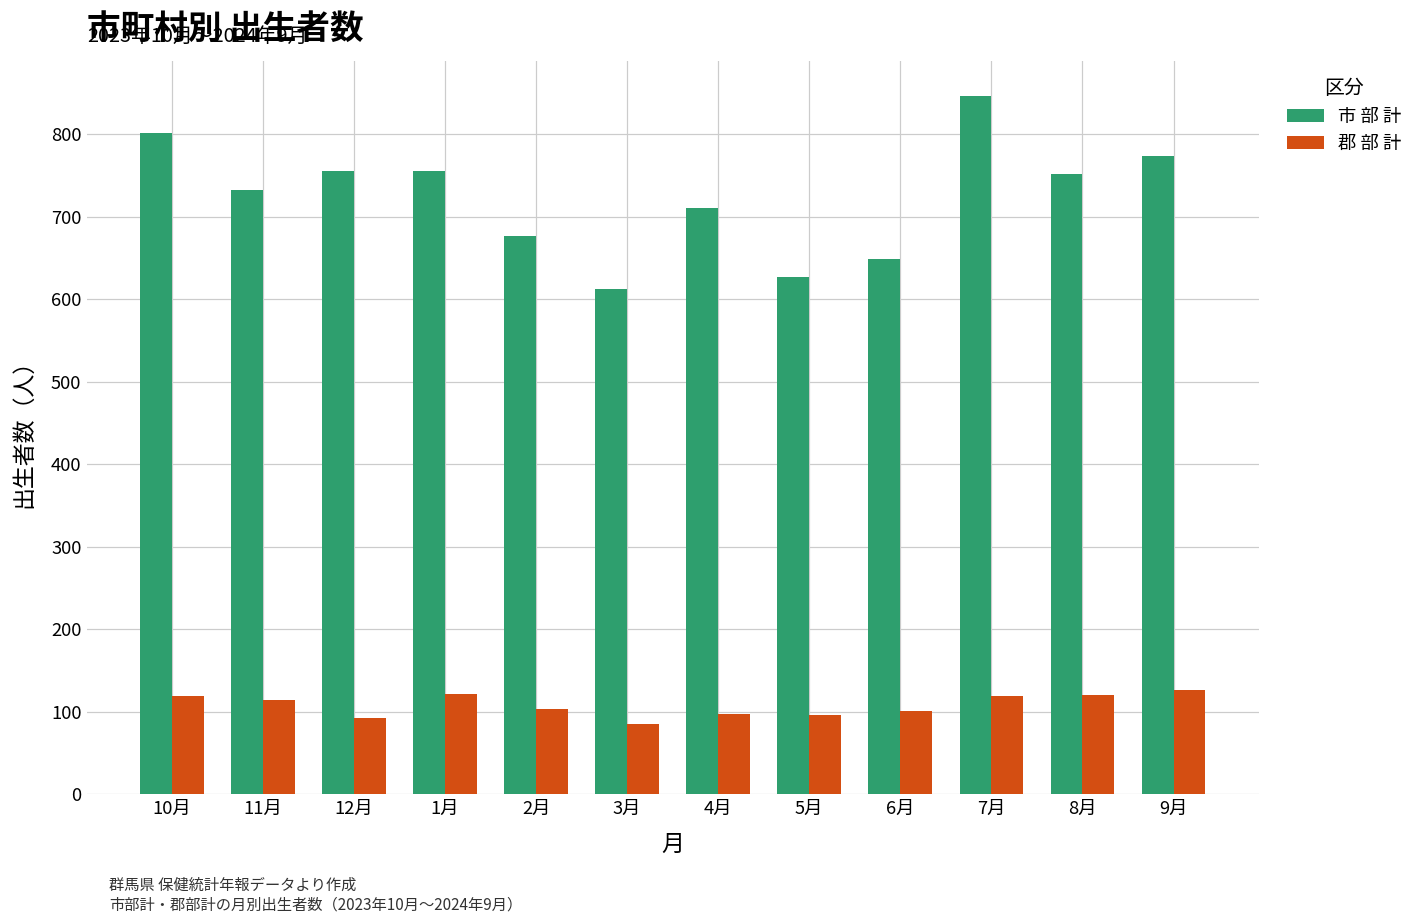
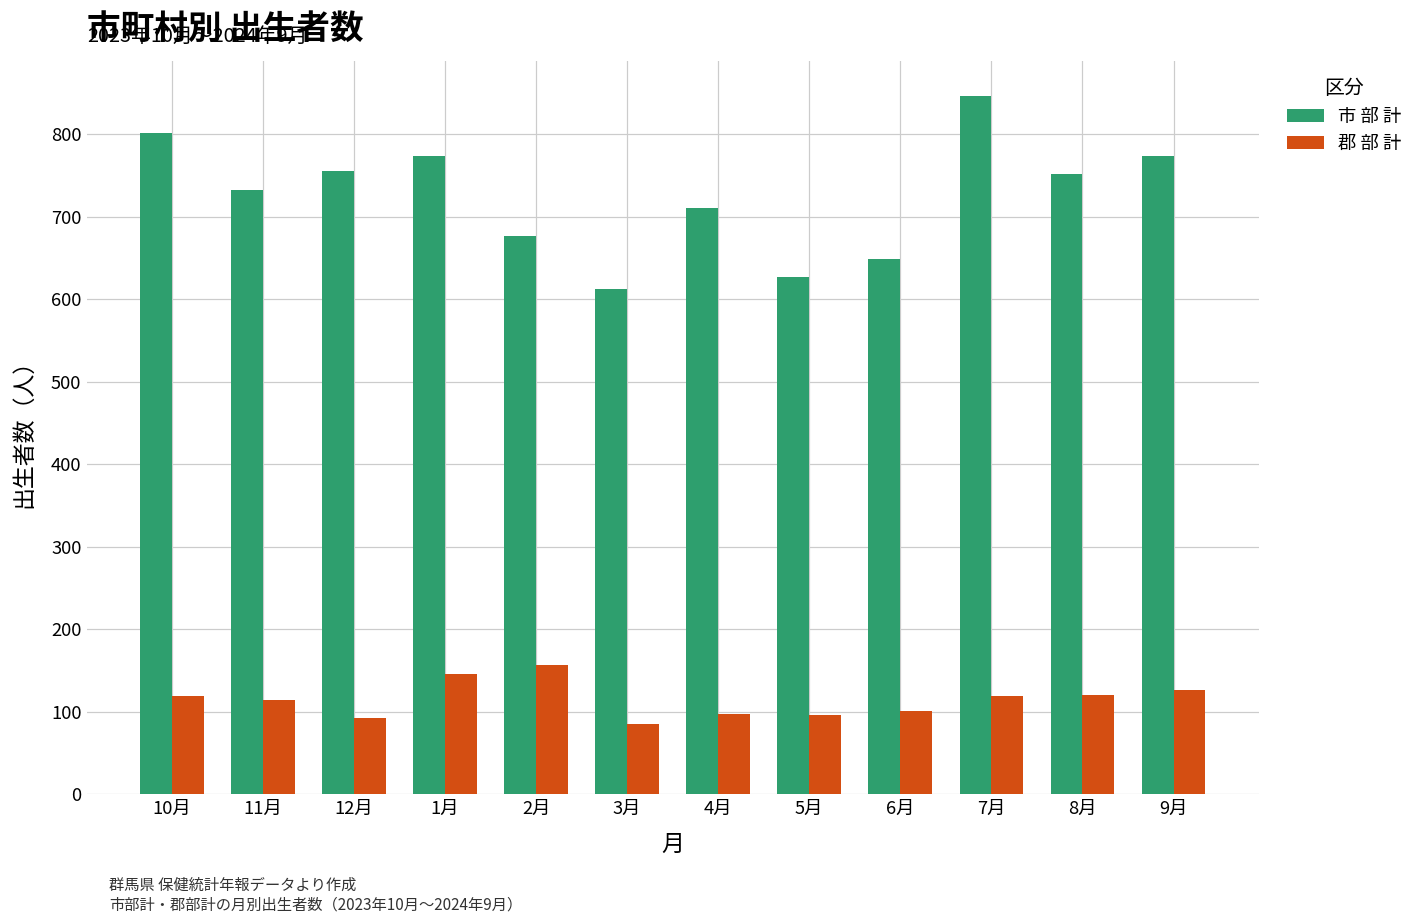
  {
    "市 部 計": {
      "10月": 800,
      "11月": 730,
      "12月": 760,
-     "1月": 760,
+     "1月": 770,
      "2月": 680,
      "3月": 610,
      "4月": 710,
      "5月": 630,
      "6月": 650,
      "7月": 850,
      "8月": 750,
      "9月": 770
    },
    "郡 部 計": {
      "10月": 120,
      "11月": 120,
      "12月": 90,
-     "1月": 120,
-     "2月": 100,
+     "1月": 150,
+     "2月": 160,
      "3月": 90,
      "4月": 100,
      "5月": 100,
      "6月": 100,
      "7月": 120,
      "8月": 120,
      "9月": 130
    }
  }
